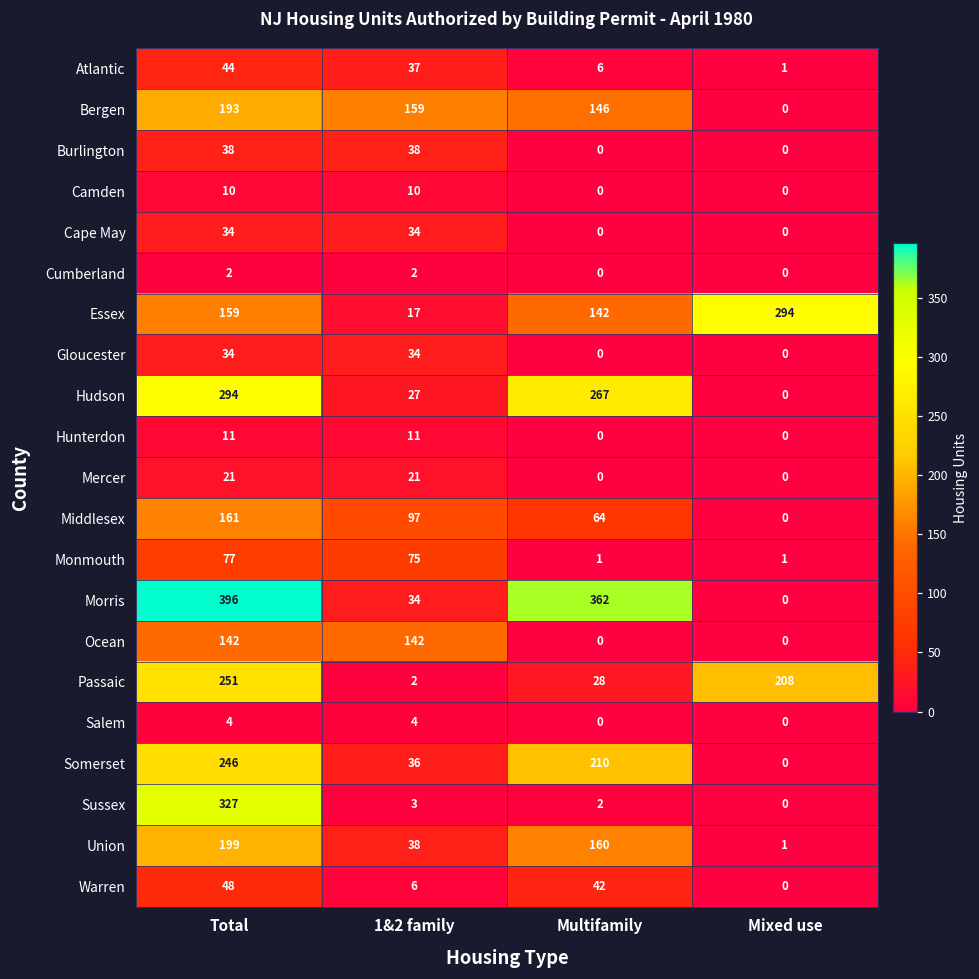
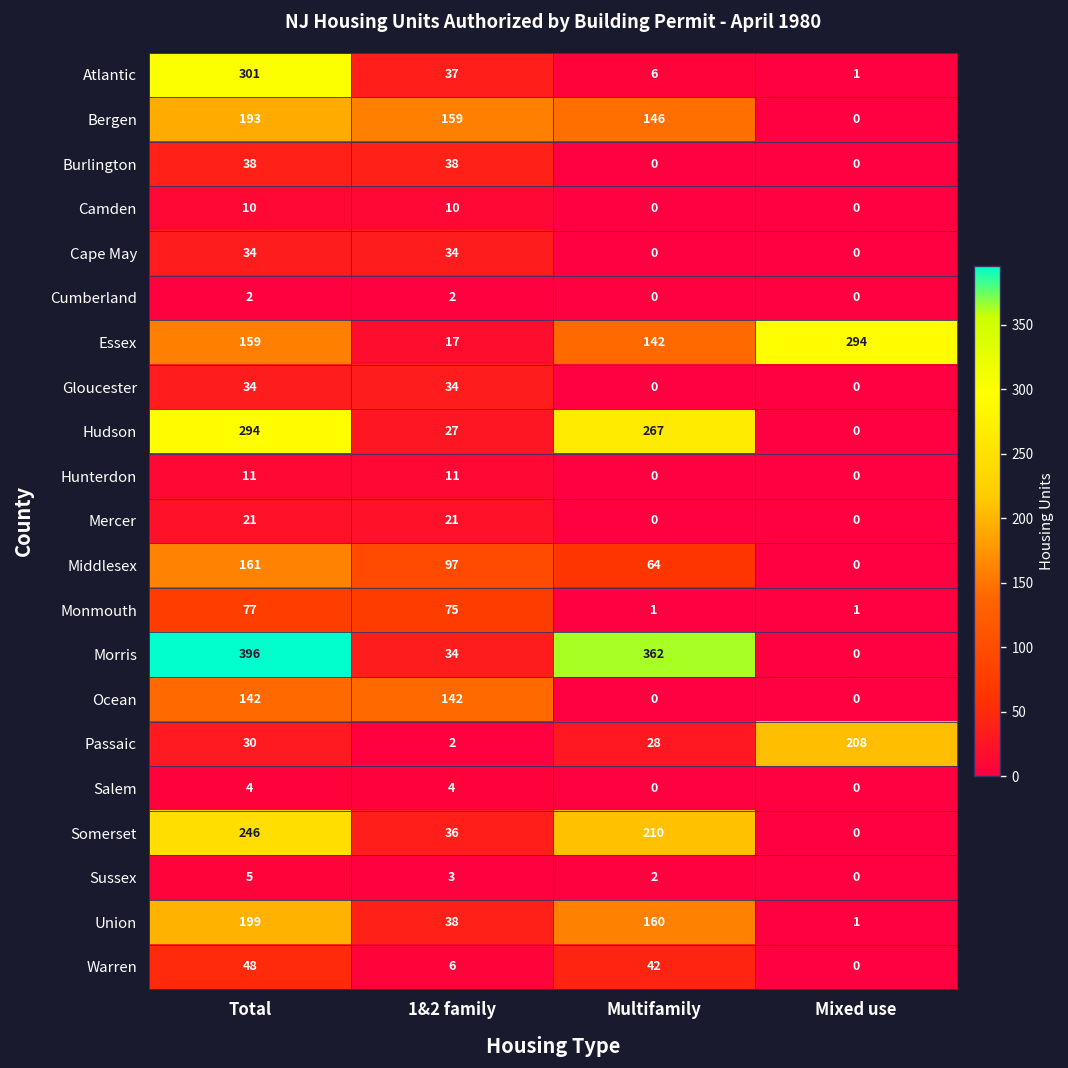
  {
    "Atlantic": {
-     "Total": 44,
+     "Total": 301,
      "1&2 family": 37,
      "Multifamily": 6,
      "Mixed use": 1
    },
    "Bergen": {
      "Total": 193,
      "1&2 family": 159,
      "Multifamily": 146,
      "Mixed use": 0
    },
    "Burlington": {
      "Total": 38,
      "1&2 family": 38,
      "Multifamily": 0,
      "Mixed use": 0
    },
    "Camden": {
      "Total": 10,
      "1&2 family": 10,
      "Multifamily": 0,
      "Mixed use": 0
    },
    "Cape May": {
      "Total": 34,
      "1&2 family": 34,
      "Multifamily": 0,
      "Mixed use": 0
    },
    "Cumberland": {
      "Total": 2,
      "1&2 family": 2,
      "Multifamily": 0,
      "Mixed use": 0
    },
    "Essex": {
      "Total": 159,
      "1&2 family": 17,
      "Multifamily": 142,
      "Mixed use": 294
    },
    "Gloucester": {
      "Total": 34,
      "1&2 family": 34,
      "Multifamily": 0,
      "Mixed use": 0
    },
    "Hudson": {
      "Total": 294,
      "1&2 family": 27,
      "Multifamily": 267,
      "Mixed use": 0
    },
    "Hunterdon": {
      "Total": 11,
      "1&2 family": 11,
      "Multifamily": 0,
      "Mixed use": 0
    },
    "Mercer": {
      "Total": 21,
      "1&2 family": 21,
      "Multifamily": 0,
      "Mixed use": 0
    },
    "Middlesex": {
      "Total": 161,
      "1&2 family": 97,
      "Multifamily": 64,
      "Mixed use": 0
    },
    "Monmouth": {
      "Total": 77,
      "1&2 family": 75,
      "Multifamily": 1,
      "Mixed use": 1
    },
    "Morris": {
      "Total": 396,
      "1&2 family": 34,
      "Multifamily": 362,
      "Mixed use": 0
    },
    "Ocean": {
      "Total": 142,
      "1&2 family": 142,
      "Multifamily": 0,
      "Mixed use": 0
    },
    "Passaic": {
-     "Total": 251,
+     "Total": 30,
      "1&2 family": 2,
      "Multifamily": 28,
      "Mixed use": 208
    },
    "Salem": {
      "Total": 4,
      "1&2 family": 4,
      "Multifamily": 0,
      "Mixed use": 0
    },
    "Somerset": {
      "Total": 246,
      "1&2 family": 36,
      "Multifamily": 210,
      "Mixed use": 0
    },
    "Sussex": {
-     "Total": 327,
+     "Total": 5,
      "1&2 family": 3,
      "Multifamily": 2,
      "Mixed use": 0
    },
    "Union": {
      "Total": 199,
      "1&2 family": 38,
      "Multifamily": 160,
      "Mixed use": 1
    },
    "Warren": {
      "Total": 48,
      "1&2 family": 6,
      "Multifamily": 42,
      "Mixed use": 0
    }
  }
